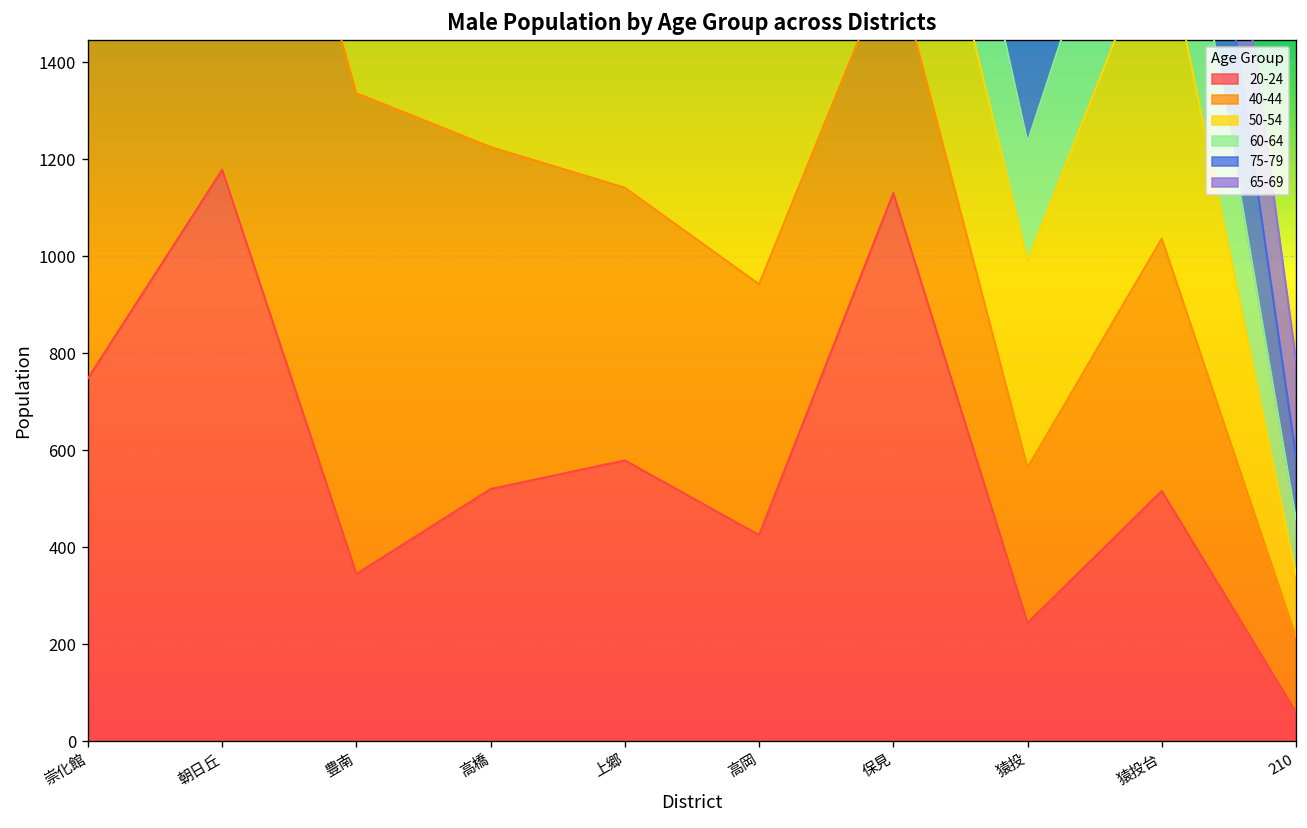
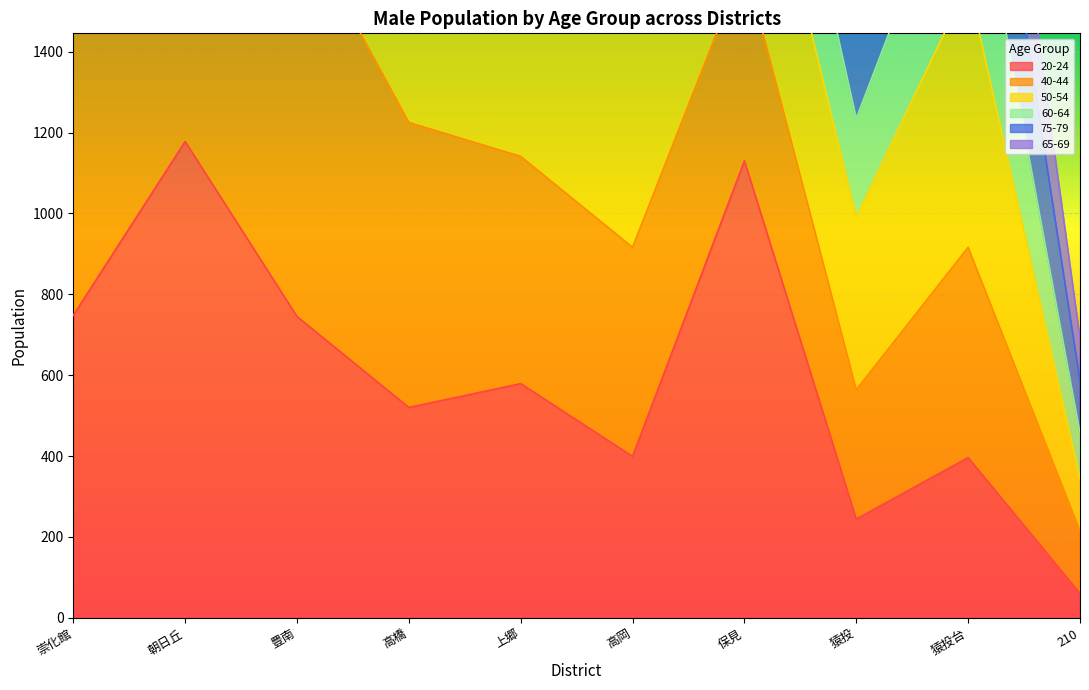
  {
    "20-24": {
      "崇化館": 750,
      "朝日丘": 1180,
-     "豊南": 350,
+     "豊南": 750,
      "高橋": 520,
      "上郷": 580,
-     "高岡": 430,
+     "高岡": 400,
      "保見": 1130,
      "猿投": 240,
-     "猿投台": 520,
+     "猿投台": 400,
      "210": 60
    },
    "40-44": {
      "高橋": 710,
      "上郷": 560,
      "高岡": 520,
      "猿投": 320,
      "猿投台": 520,
      "210": 160
    },
    "50-54": {
      "猿投": 430,
      "210": 130
    },
    "60-64": {
      "猿投": 240,
      "210": 110
    },
    "75-79": {
      "210": 130
    },
    "65-69": {
-     "210": 200
+     "210": 110
    }
  }
